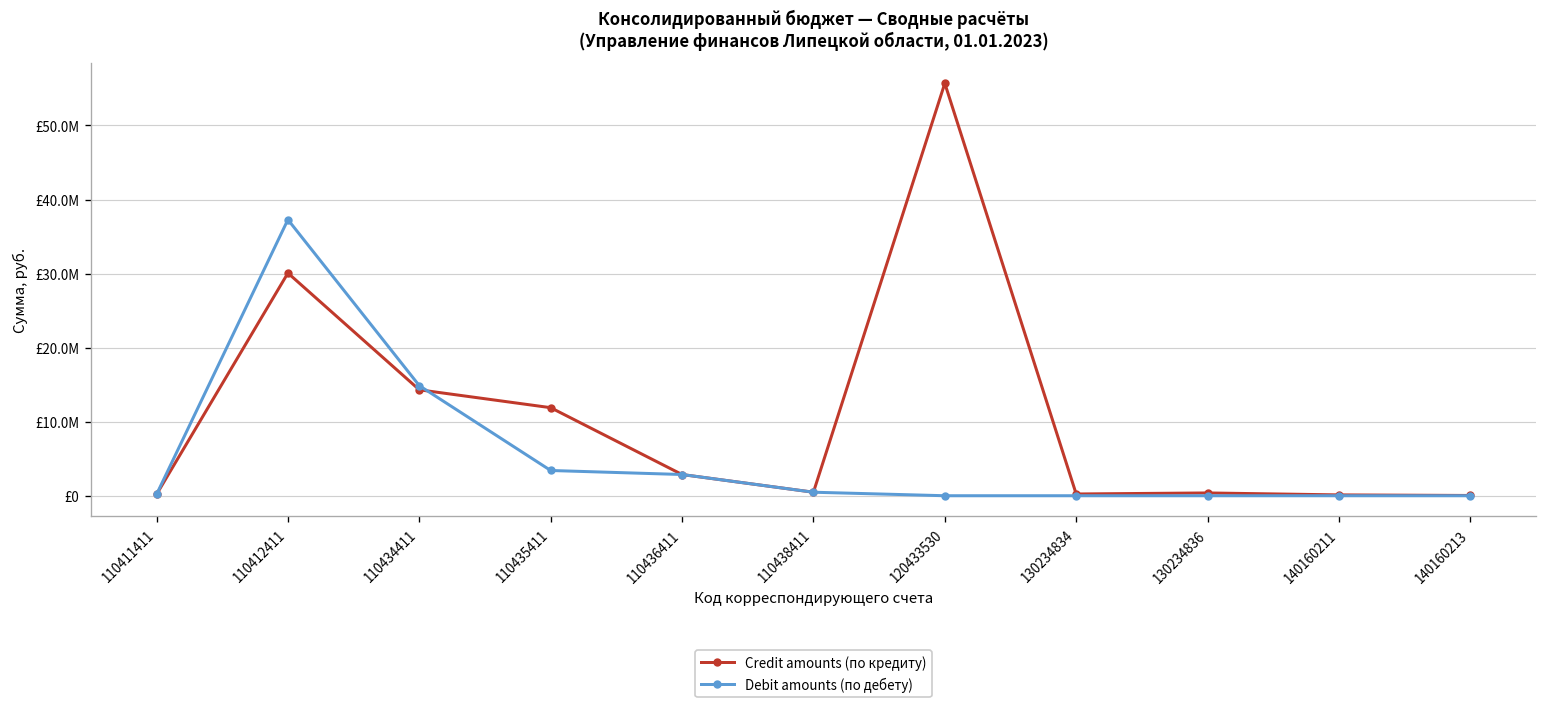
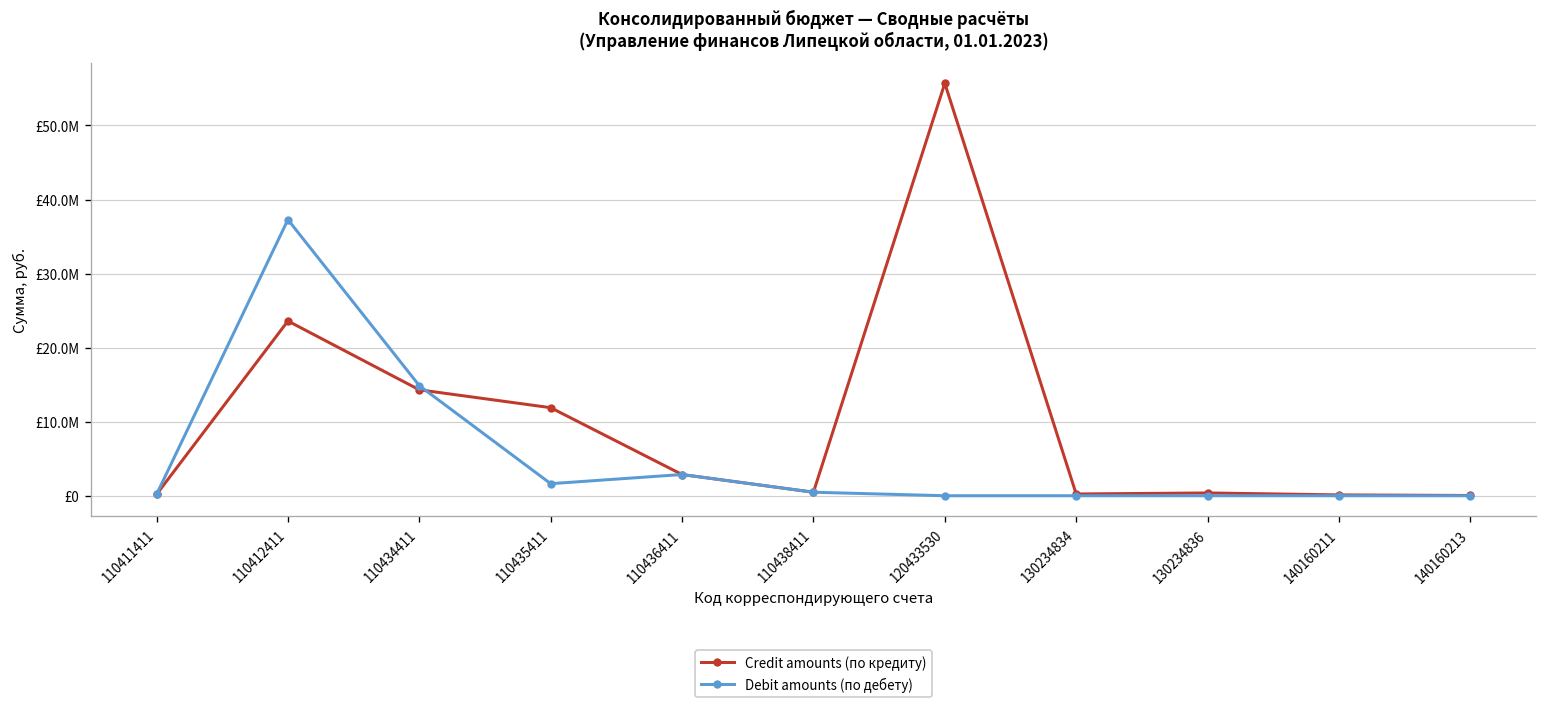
  {
    "Credit amounts (по кредиту)": {
-     "110412411": "£30000000",
+     "110412411": "£24000000",
      "110434411": "£14000000",
      "110435411": "£12000000",
      "120433530": "£56000000"
    },
    "Debit amounts (по дебету)": {
      "110412411": "£37000000",
      "110434411": "£15000000",
-     "110435411": "£3000000",
+     "110435411": "£2000000",
      "120433530": "£0"
    }
  }
